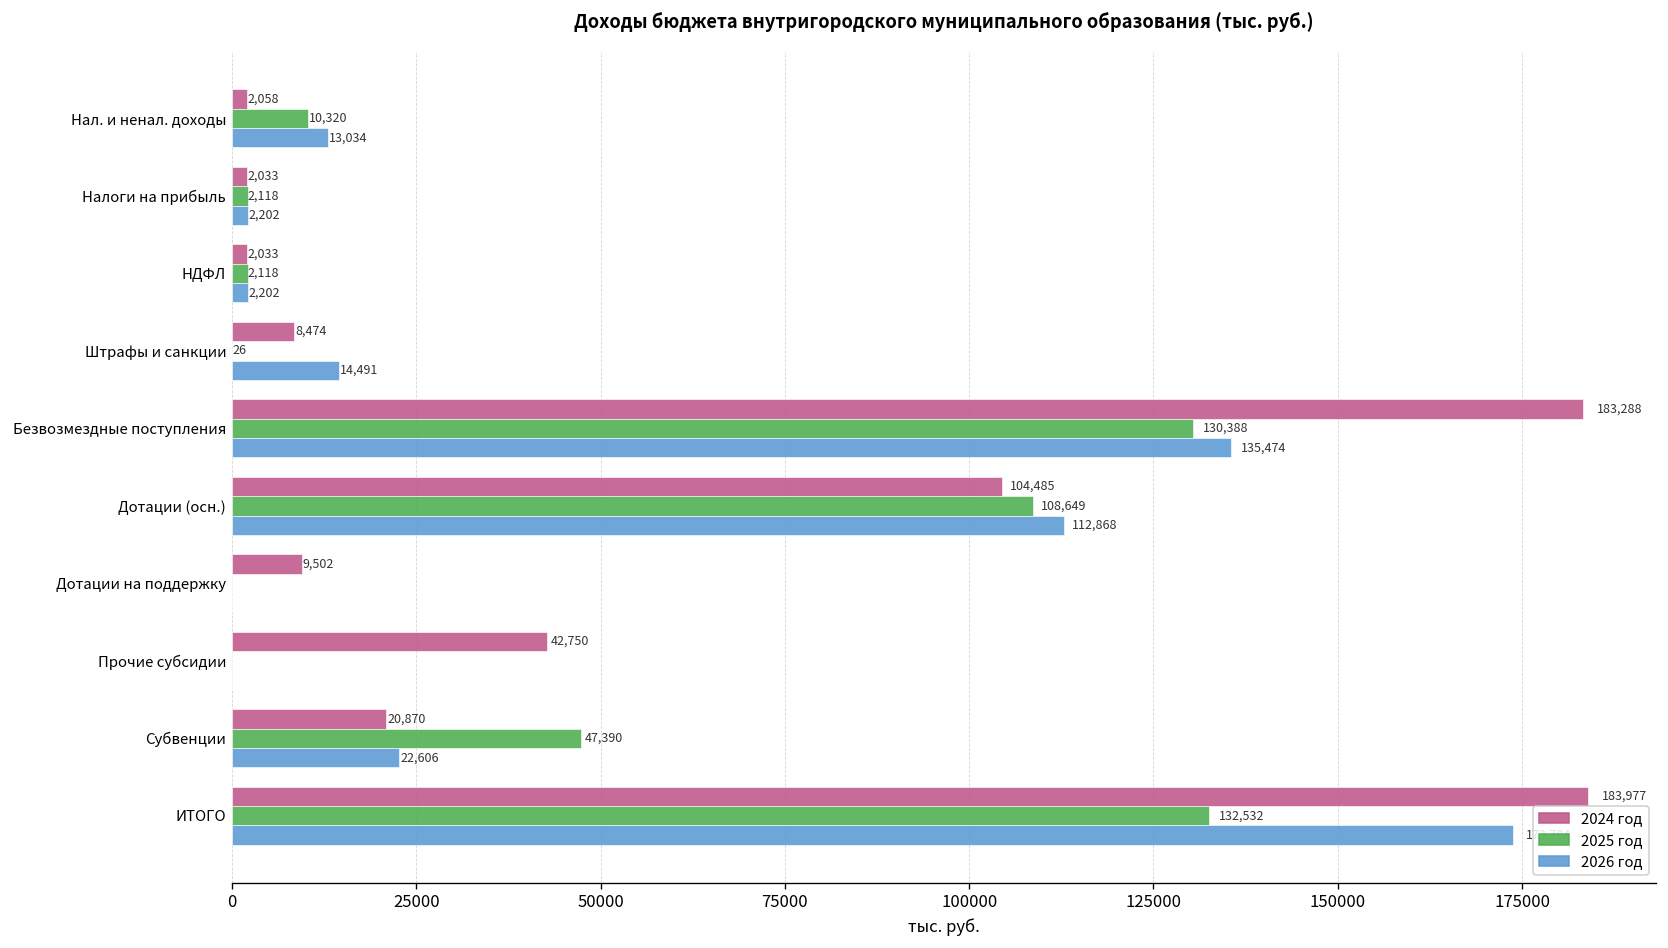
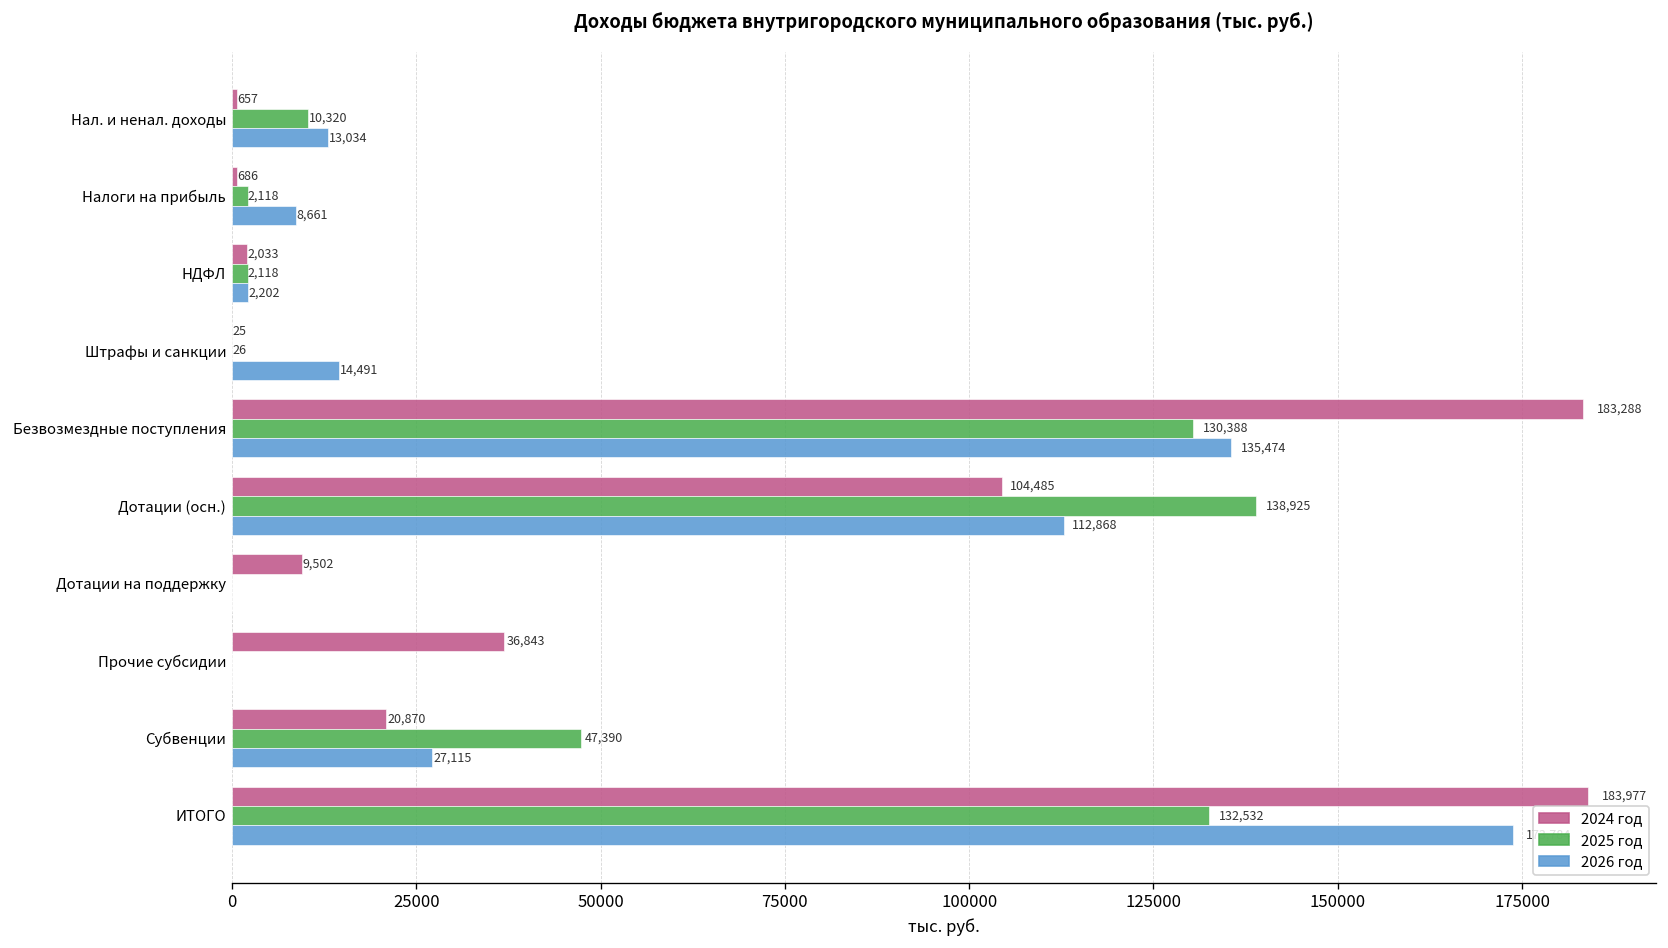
  {
    "2024 год": {
-     "Нал. и ненал. доходы": "2,058",
-     "Налоги на прибыль": "2,033",
+     "Нал. и ненал. доходы": "657",
+     "Налоги на прибыль": "686",
      "НДФЛ": "2,033",
-     "Штрафы и санкции": "8,474",
+     "Штрафы и санкции": "25",
      "Безвозмездные поступления": "183,288",
      "Дотации (осн.)": "104,485",
      "Дотации на поддержку": "9,502",
-     "Прочие субсидии": "42,750",
+     "Прочие субсидии": "36,843",
      "Субвенции": "20,870"
    },
    "2025 год": {
      "Нал. и ненал. доходы": "10,320",
      "Налоги на прибыль": "2,118",
      "НДФЛ": "2,118",
      "Штрафы и санкции": "26",
      "Безвозмездные поступления": "130,388",
-     "Дотации (осн.)": "108,649",
+     "Дотации (осн.)": "138,925",
      "Субвенции": "47,390",
      "ИТОГО": "132,532"
    },
    "2026 год": {
      "Нал. и ненал. доходы": "13,034",
-     "Налоги на прибыль": "2,202",
+     "Налоги на прибыль": "8,661",
      "НДФЛ": "2,202",
      "Штрафы и санкции": "14,491",
      "Безвозмездные поступления": "135,474",
      "Дотации (осн.)": "112,868",
-     "Субвенции": "22,606"
+     "Субвенции": "27,115"
    }
  }
